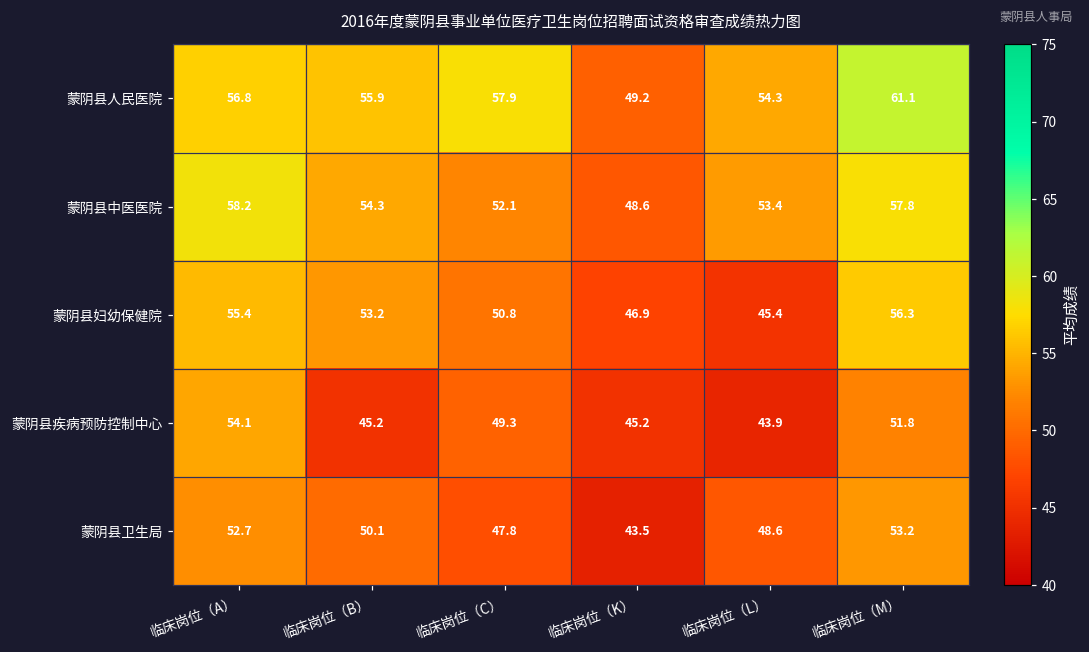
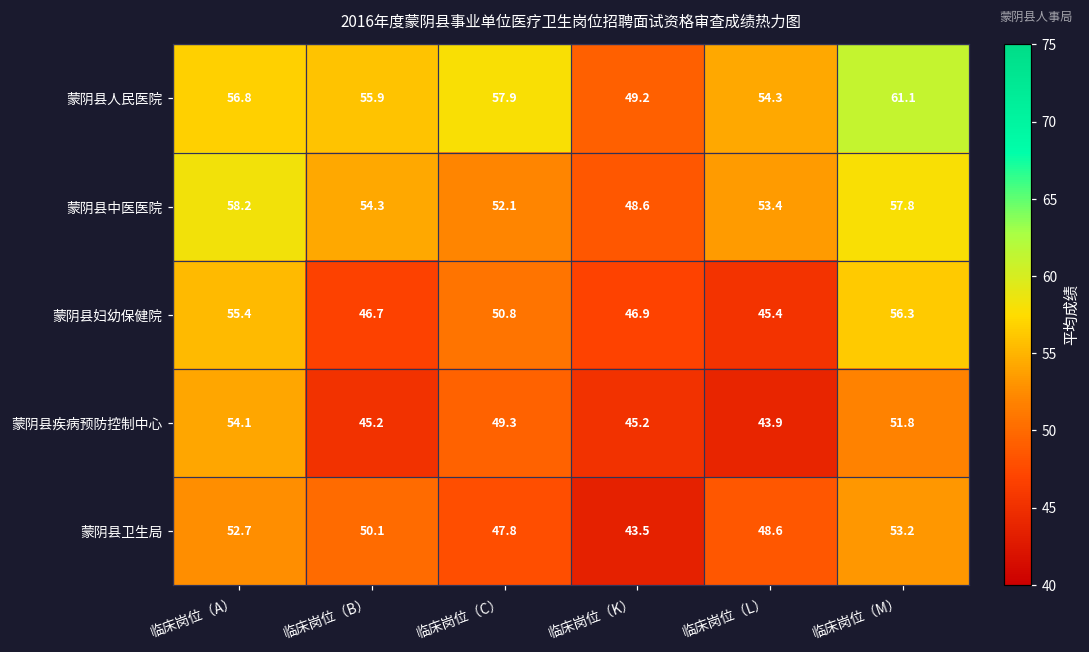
  {
    "蒙阴县人民医院": {
      "临床岗位（A）": 56.8,
      "临床岗位（B）": 55.9,
      "临床岗位（C）": 57.9,
      "临床岗位（K）": 49.2,
      "临床岗位（L）": 54.3,
      "临床岗位（M）": 61.1
    },
    "蒙阴县中医医院": {
      "临床岗位（A）": 58.2,
      "临床岗位（B）": 54.3,
      "临床岗位（C）": 52.1,
      "临床岗位（K）": 48.6,
      "临床岗位（L）": 53.4,
      "临床岗位（M）": 57.8
    },
    "蒙阴县妇幼保健院": {
      "临床岗位（A）": 55.4,
-     "临床岗位（B）": 53.2,
+     "临床岗位（B）": 46.7,
      "临床岗位（C）": 50.8,
      "临床岗位（K）": 46.9,
      "临床岗位（L）": 45.4,
      "临床岗位（M）": 56.3
    },
    "蒙阴县疾病预防控制中心": {
      "临床岗位（A）": 54.1,
      "临床岗位（B）": 45.2,
      "临床岗位（C）": 49.3,
      "临床岗位（K）": 45.2,
      "临床岗位（L）": 43.9,
      "临床岗位（M）": 51.8
    },
    "蒙阴县卫生局": {
      "临床岗位（A）": 52.7,
      "临床岗位（B）": 50.1,
      "临床岗位（C）": 47.8,
      "临床岗位（K）": 43.5,
      "临床岗位（L）": 48.6,
      "临床岗位（M）": 53.2
    }
  }
